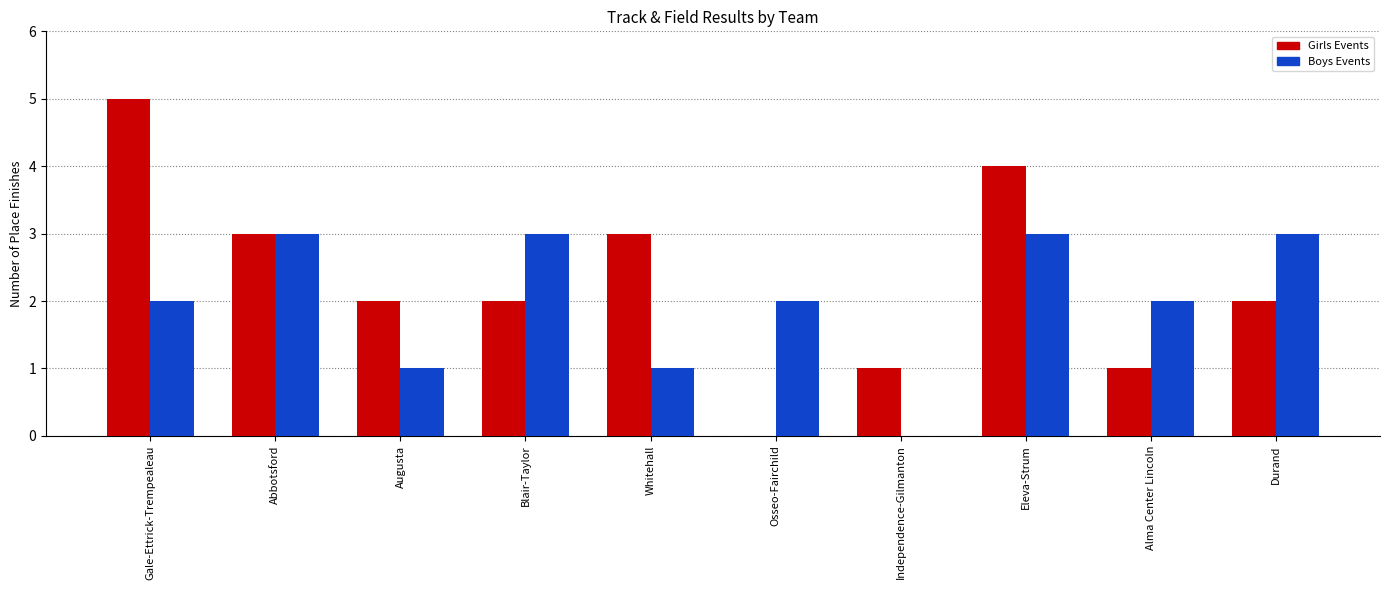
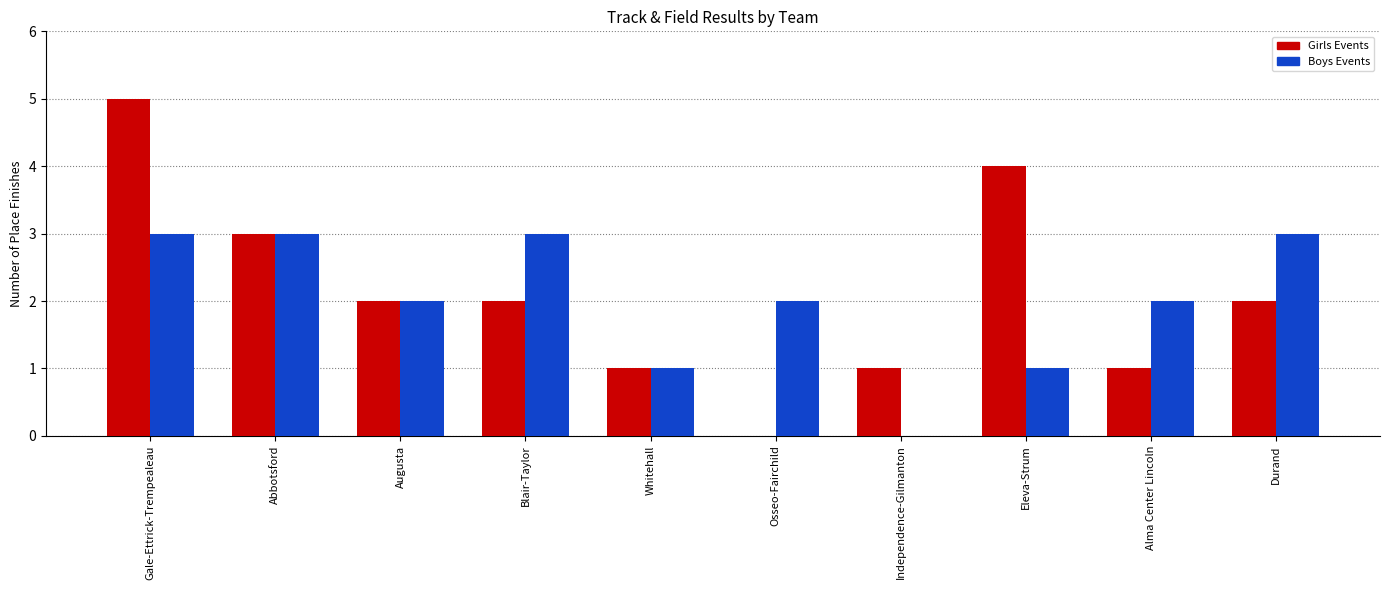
  {
    "Girls Events": {
      "Gale-Ettrick-Trempealeau": 5,
      "Abbotsford": 3,
      "Augusta": 2,
      "Blair-Taylor": 2,
-     "Whitehall": 3,
+     "Whitehall": 1,
      "Osseo-Fairchild": 0,
      "Independence-Gilmanton": 1,
      "Eleva-Strum": 4,
      "Alma Center Lincoln": 1,
      "Durand": 2
    },
    "Boys Events": {
-     "Gale-Ettrick-Trempealeau": 2,
+     "Gale-Ettrick-Trempealeau": 3,
      "Abbotsford": 3,
-     "Augusta": 1,
+     "Augusta": 2,
      "Blair-Taylor": 3,
      "Whitehall": 1,
      "Osseo-Fairchild": 2,
      "Independence-Gilmanton": 0,
-     "Eleva-Strum": 3,
+     "Eleva-Strum": 1,
      "Alma Center Lincoln": 2,
      "Durand": 3
    }
  }
